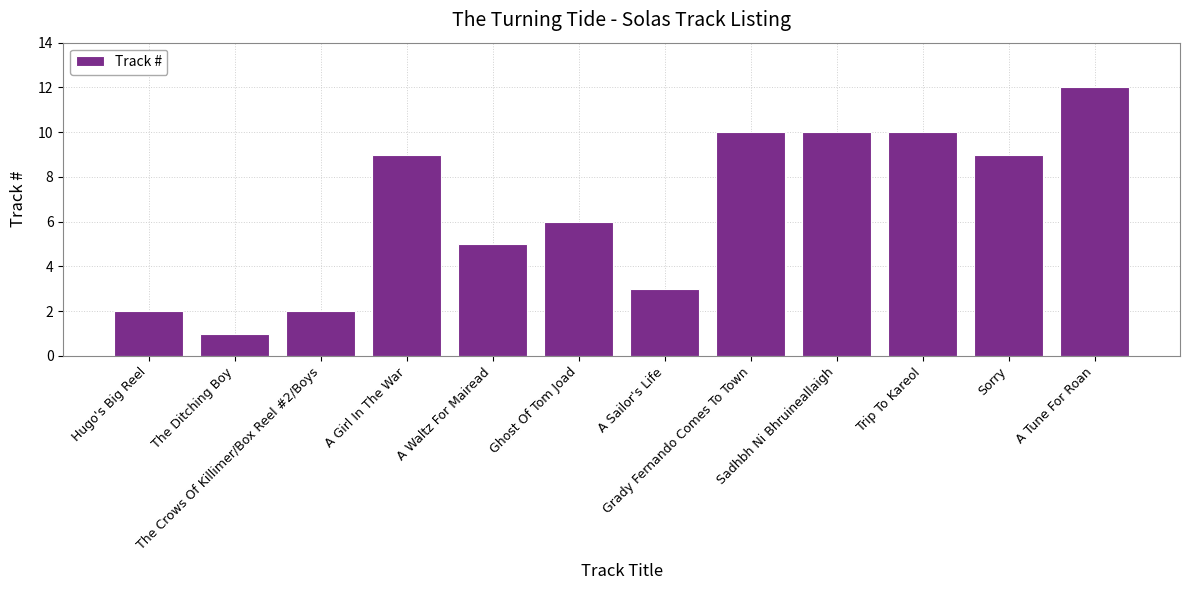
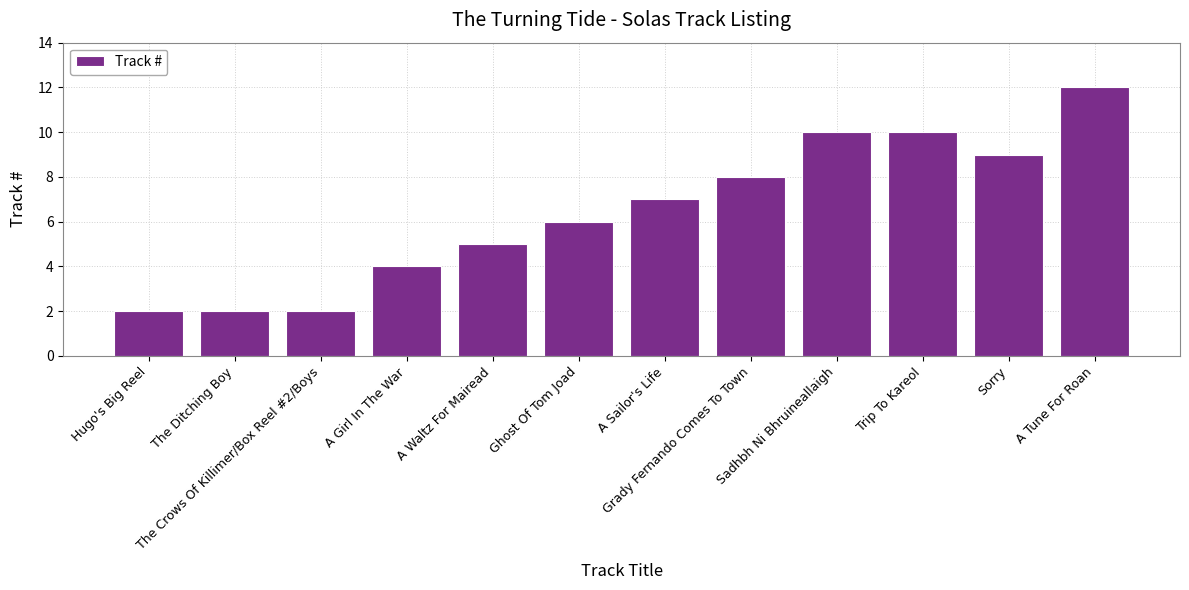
  {
    "Hugo's Big Reel": 2,
-   "The Ditching Boy": 1,
+   "The Ditching Boy": 2,
    "The Crows Of Killimer/Box Reel #2/Boys": 2,
-   "A Girl In The War": 9,
+   "A Girl In The War": 4,
    "A Waltz For Mairead": 5,
    "Ghost Of Tom Joad": 6,
-   "A Sailor's Life": 3,
-   "Grady Fernando Comes To Town": 10,
+   "A Sailor's Life": 7,
+   "Grady Fernando Comes To Town": 8,
    "Sadhbh Ni Bhruineallaigh": 10,
    "Trip To Kareol": 10,
    "Sorry": 9,
    "A Tune For Roan": 12
  }
